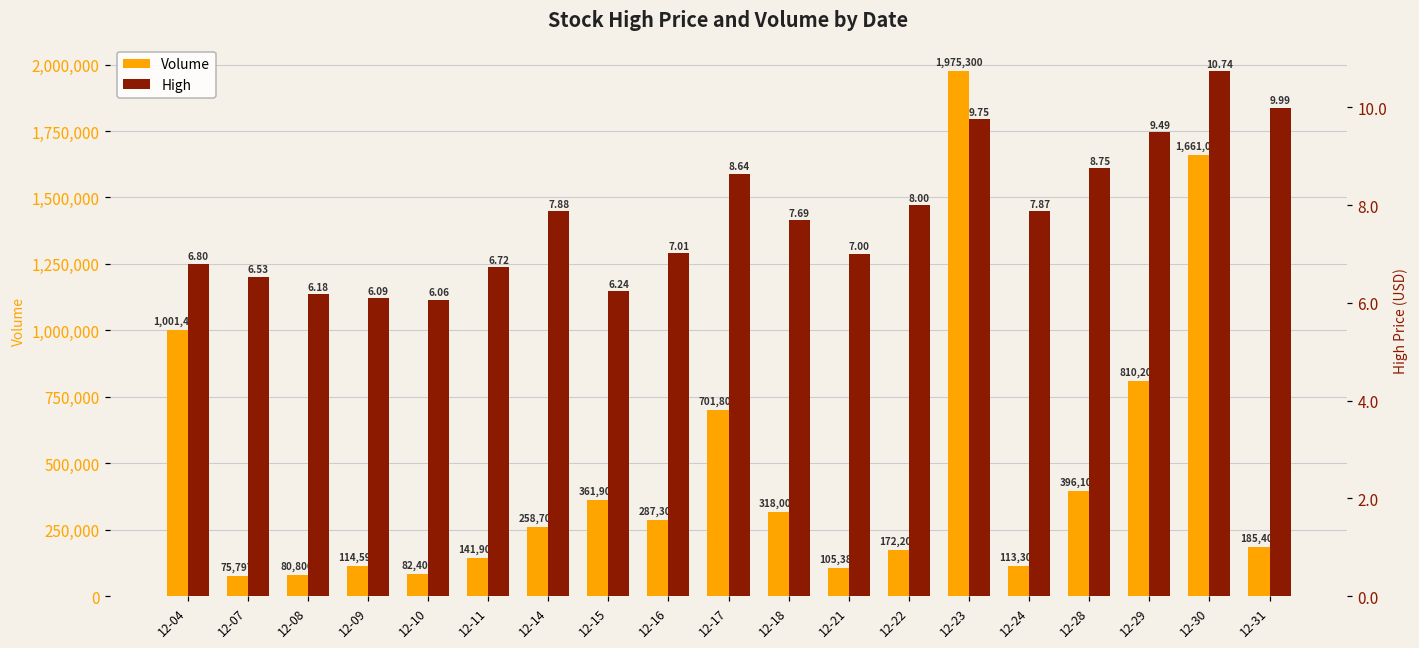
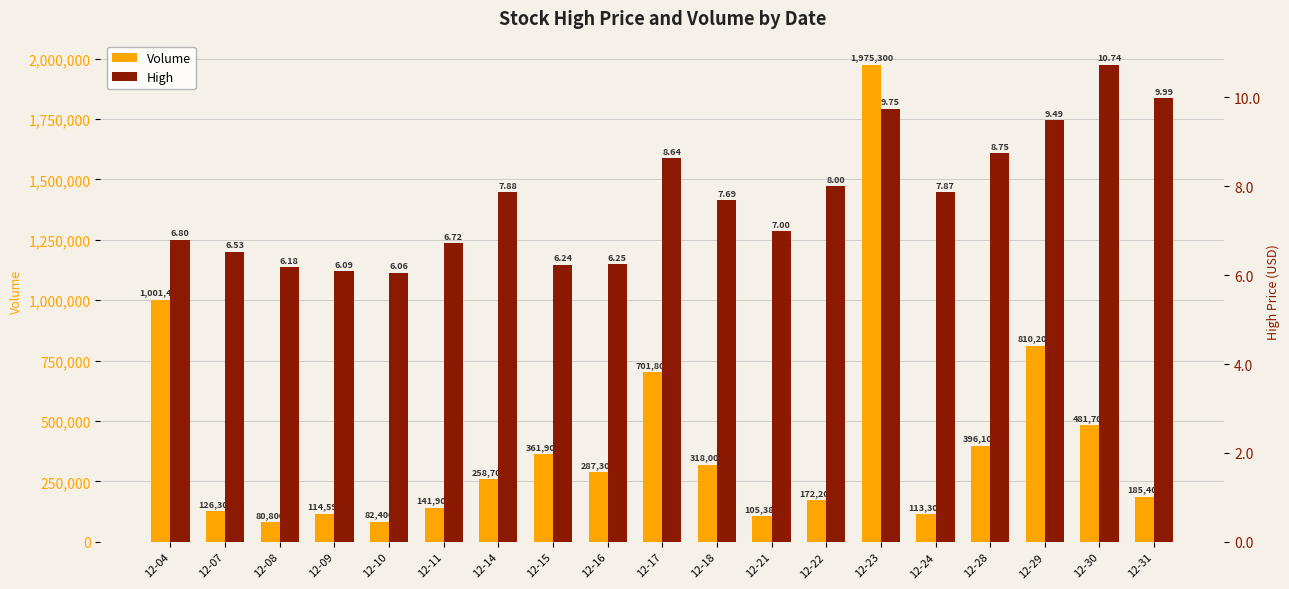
  {
    "Volume": {
      "12-04": "1,001,400",
-     "12-07": "75,797",
+     "12-07": "126,300",
      "12-08": "80,800",
      "12-09": "114,595",
      "12-10": "82,400",
      "12-11": "141,900",
      "12-14": "258,700",
      "12-15": "361,900",
      "12-16": "287,300",
      "12-17": "701,800",
      "12-18": "318,000",
      "12-21": "105,382",
      "12-22": "172,200",
      "12-23": "1,975,300",
      "12-24": "113,300",
      "12-28": "396,100",
      "12-29": "810,200",
-     "12-30": "1,661,060",
+     "12-30": "481,700",
      "12-31": "185,400"
    },
    "High": {
      "12-04": "6.80",
      "12-07": "6.53",
      "12-08": "6.18",
      "12-09": "6.09",
      "12-10": "6.06",
      "12-11": "6.72",
      "12-14": "7.88",
      "12-15": "6.24",
-     "12-16": "7.01",
+     "12-16": "6.25",
      "12-17": "8.64",
      "12-18": "7.69",
      "12-21": "7.00",
      "12-22": "8.00",
      "12-23": "9.75",
      "12-24": "7.87",
      "12-28": "8.75",
      "12-29": "9.49",
      "12-30": "10.74",
      "12-31": "9.99"
    }
  }
